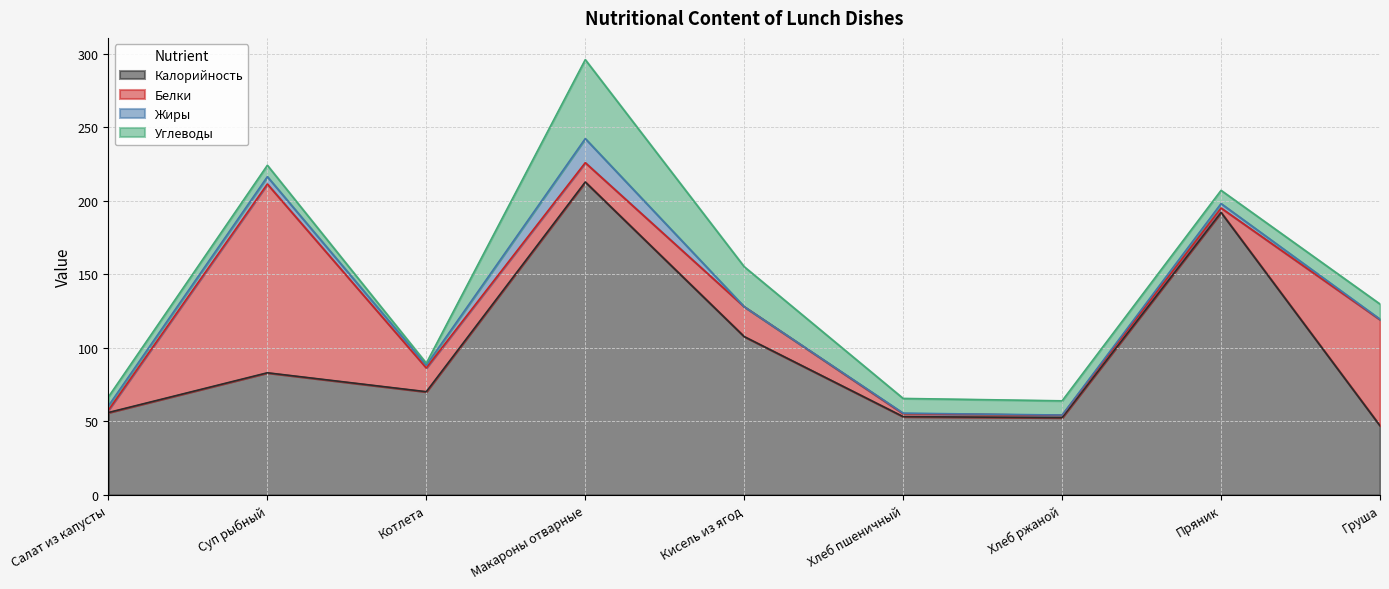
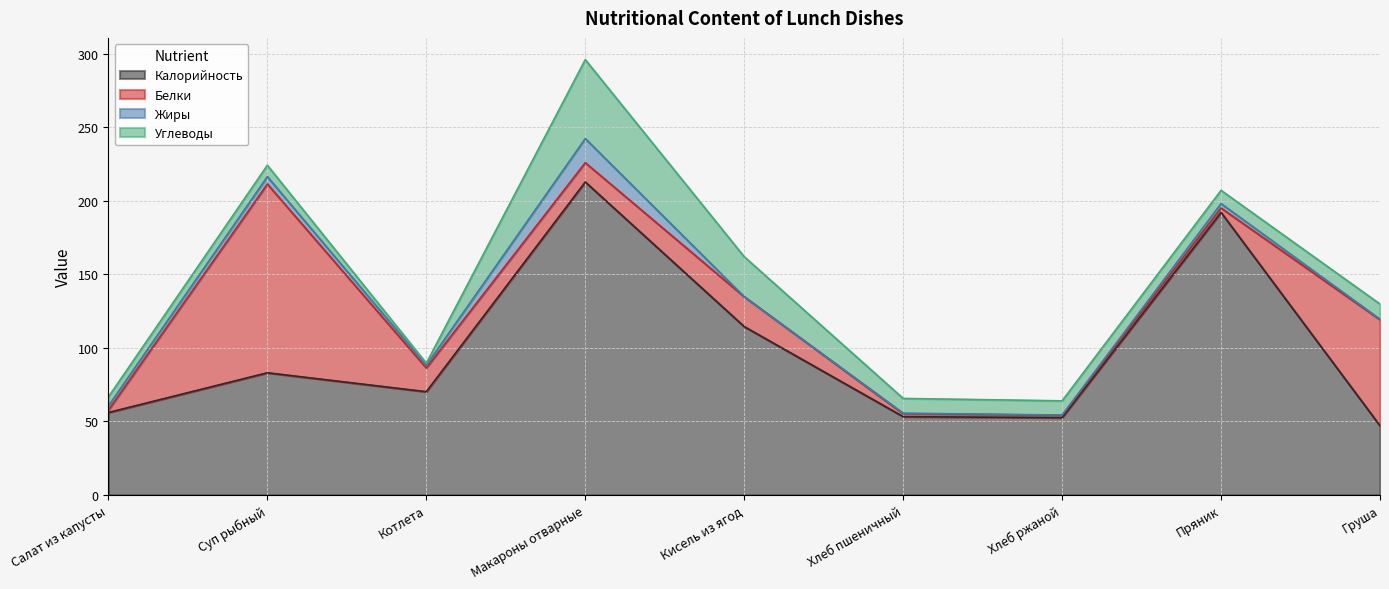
  {
    "Калорийность": {
      "Суп рыбный": 83,
      "Котлета": 70,
      "Макароны отварные": 213,
-     "Кисель из ягод": 108,
+     "Кисель из ягод": 114,
      "Хлеб пшеничный": 53,
      "Пряник": 192,
      "Груша": 47
    },
    "Белки": {
      "Суп рыбный": 128,
      "Котлета": 16,
      "Макароны отварные": 13,
      "Пряник": 3
    }
  }
